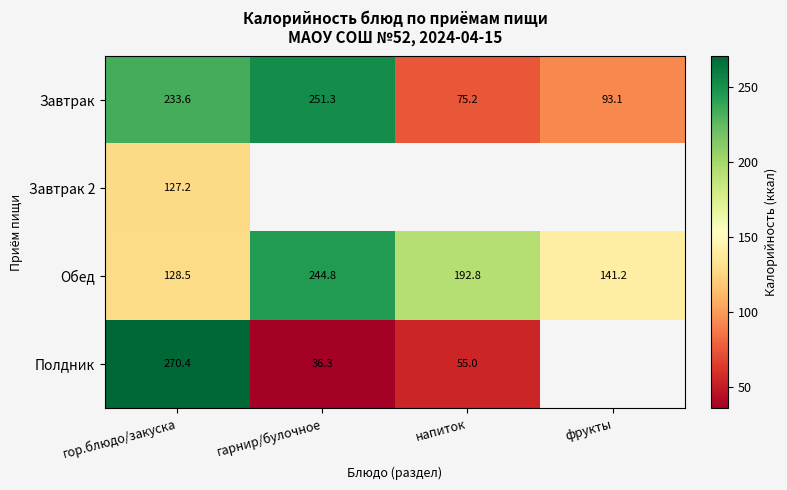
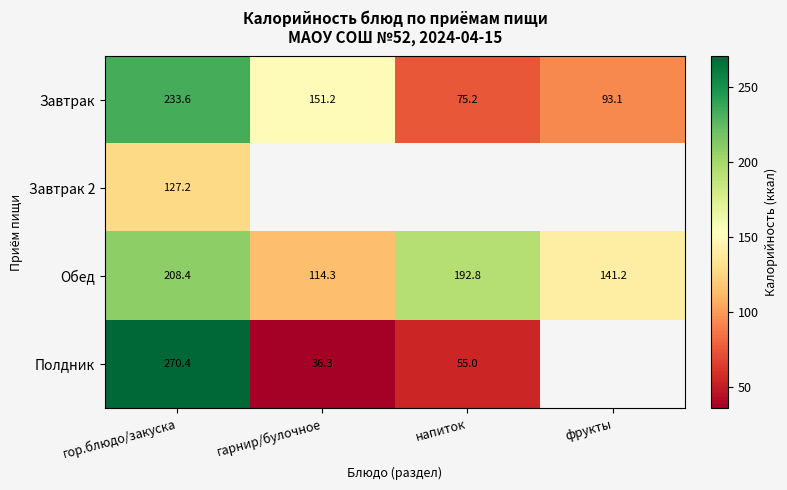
  {
    "Завтрак": {
      "гор.блюдо/закуска": 233.6,
-     "гарнир/булочное": 251.3,
+     "гарнир/булочное": 151.2,
      "напиток": 75.2,
      "фрукты": 93.1
    },
    "Завтрак 2": {
      "гор.блюдо/закуска": 127.2
    },
    "Обед": {
-     "гор.блюдо/закуска": 128.5,
-     "гарнир/булочное": 244.8,
+     "гор.блюдо/закуска": 208.4,
+     "гарнир/булочное": 114.3,
      "напиток": 192.8,
      "фрукты": 141.2
    },
    "Полдник": {
      "гор.блюдо/закуска": 270.4,
      "гарнир/булочное": 36.3,
      "напиток": 55.0
    }
  }
